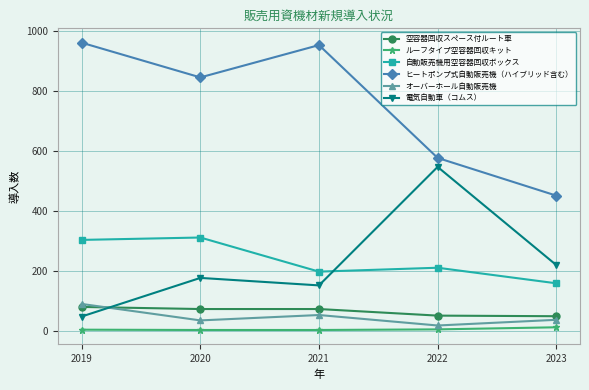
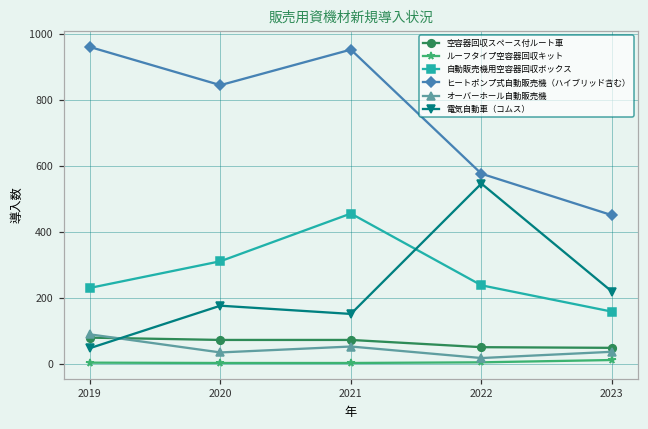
  {
    "自動販売機用空容器回収ボックス": {
-     "2019": 300,
+     "2019": 230,
      "2020": 310,
-     "2021": 200,
-     "2022": 210,
+     "2021": 460,
+     "2022": 240,
      "2023": 160
    },
    "電気自動車（コムス）": {
      "2019": 50,
      "2020": 180,
      "2021": 150,
      "2022": 550,
      "2023": 220
    }
  }
